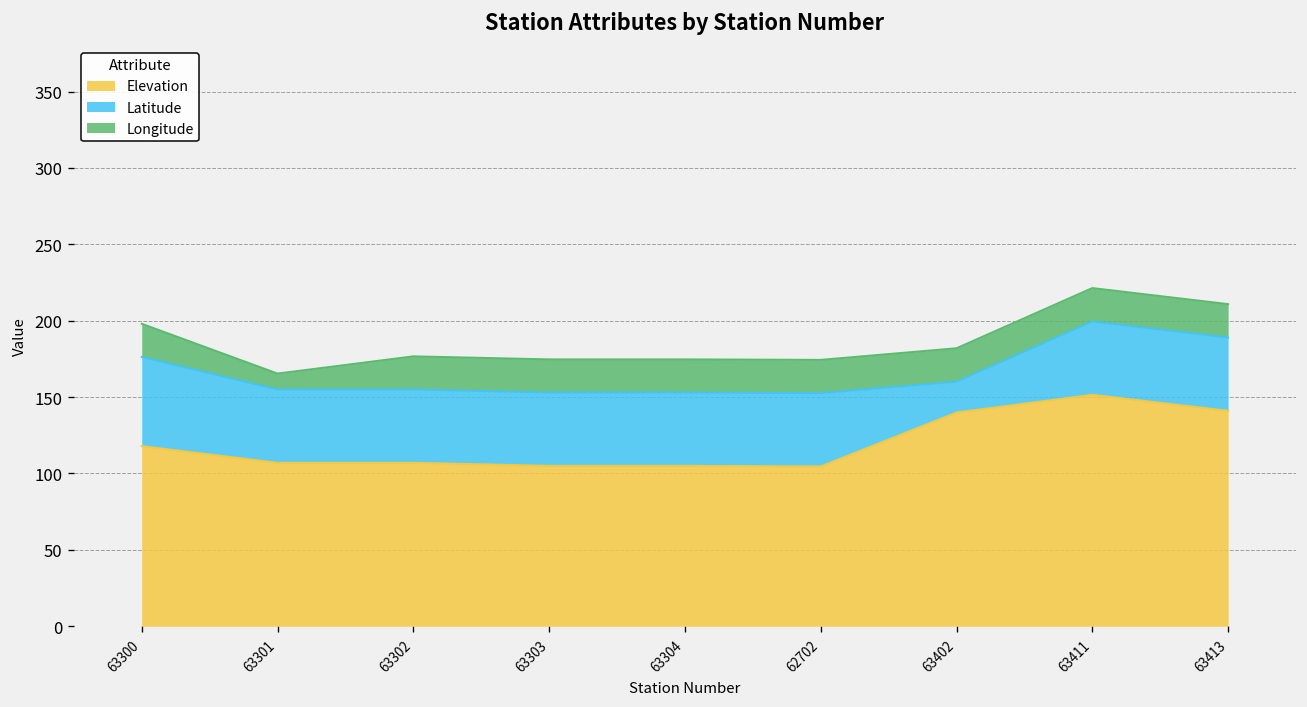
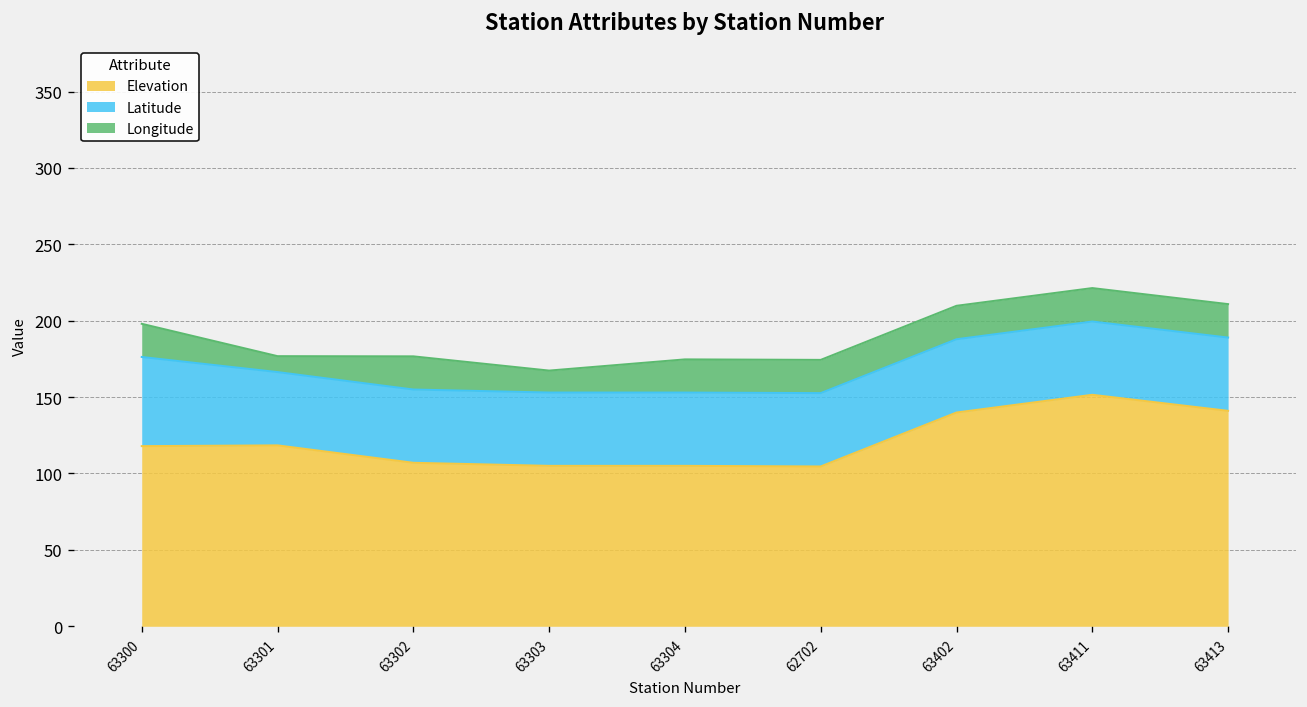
  {
    "Elevation": {
      "63300": 118,
-     "63301": 107,
+     "63301": 118,
      "63302": 107,
      "63303": 105,
      "63304": 105,
      "62702": 105,
      "63402": 140,
      "63411": 152,
      "63413": 141
    },
    "Latitude": {
      "63300": 58,
      "63301": 48,
      "63302": 48,
      "63303": 48,
      "63304": 48,
      "62702": 48,
-     "63402": 20,
+     "63402": 48,
      "63411": 48,
      "63413": 48
    },
    "Longitude": {
      "63300": 22,
      "63301": 10,
      "63302": 22,
-     "63303": 22,
+     "63303": 14,
      "63304": 22,
      "62702": 22,
      "63402": 22,
      "63411": 22,
      "63413": 22
    }
  }
